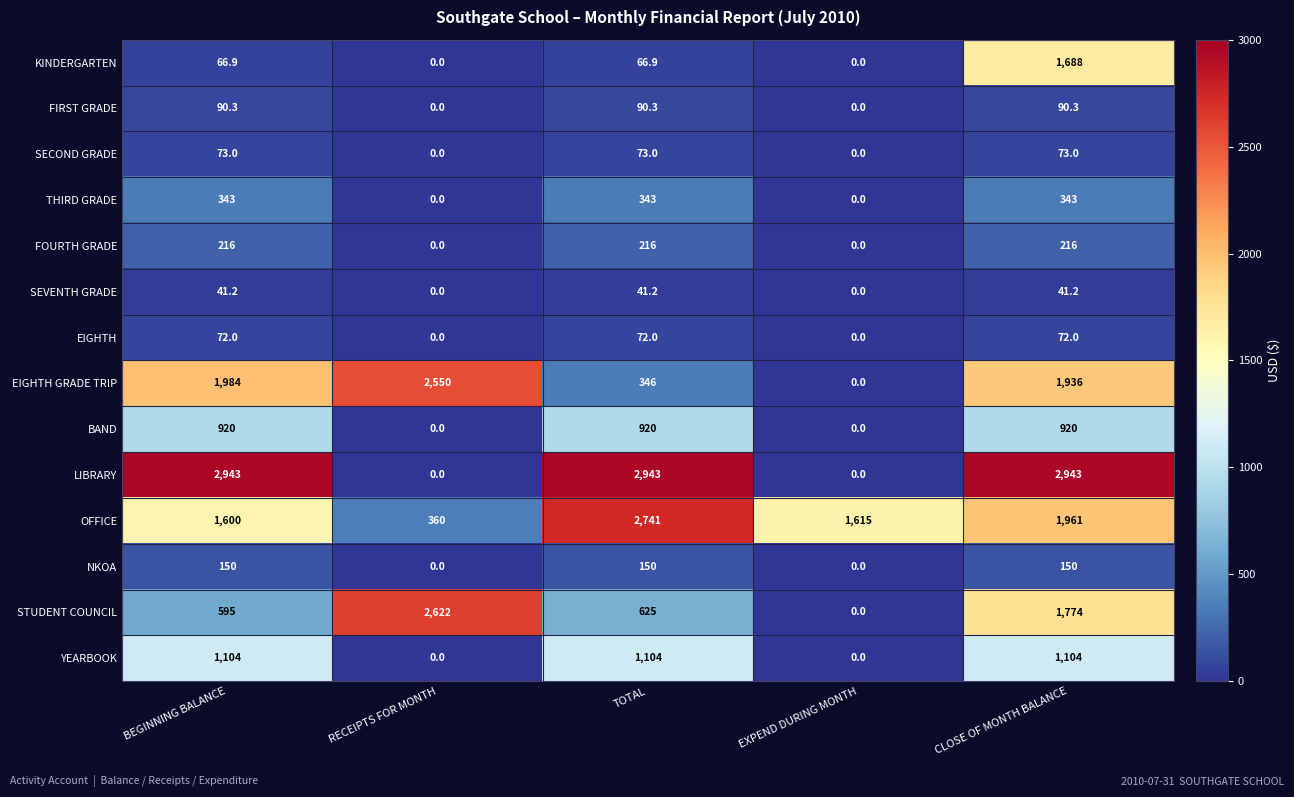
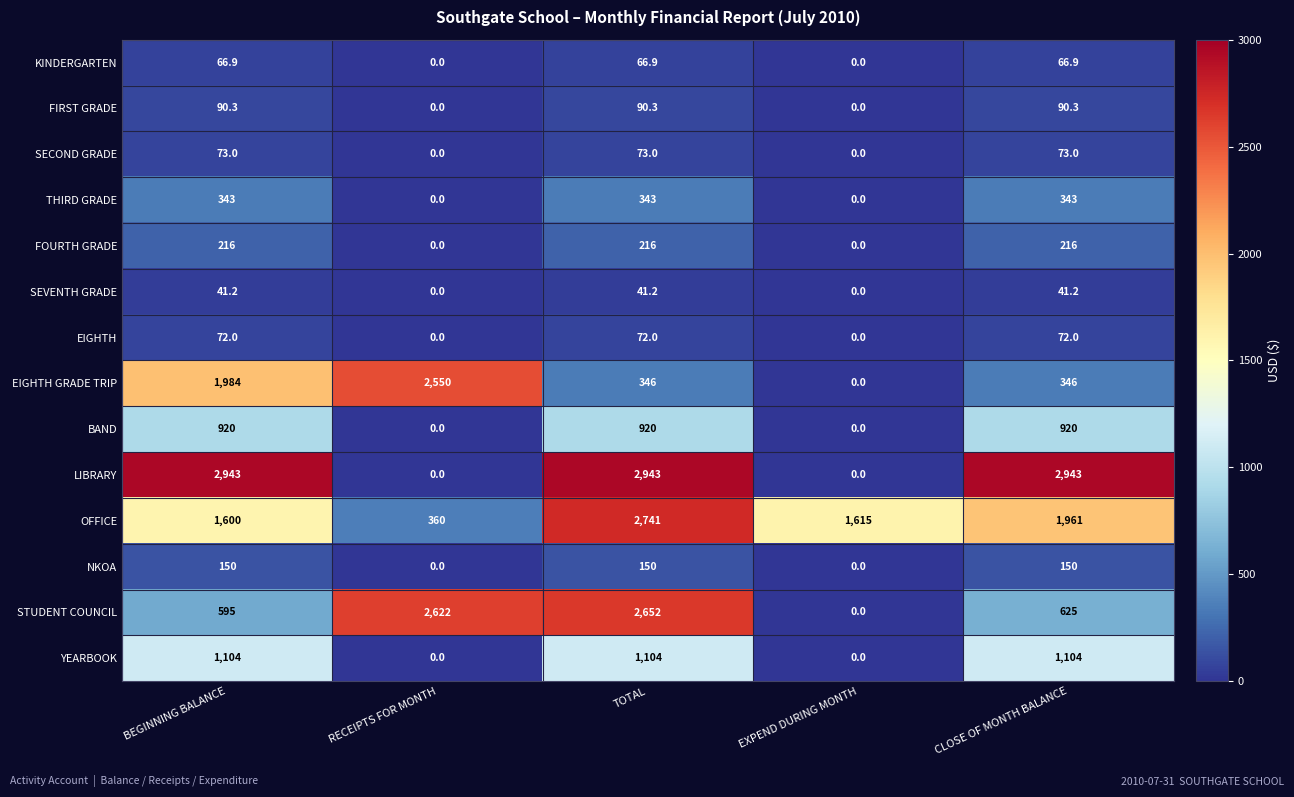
  {
    "KINDERGARTEN": {
      "BEGINNING BALANCE": "66.9",
      "RECEIPTS FOR MONTH": "0.0",
      "TOTAL": "66.9",
      "EXPEND DURING MONTH": "0.0",
-     "CLOSE OF MONTH BALANCE": "1,688"
+     "CLOSE OF MONTH BALANCE": "66.9"
    },
    "FIRST GRADE": {
      "BEGINNING BALANCE": "90.3",
      "RECEIPTS FOR MONTH": "0.0",
      "TOTAL": "90.3",
      "EXPEND DURING MONTH": "0.0",
      "CLOSE OF MONTH BALANCE": "90.3"
    },
    "SECOND GRADE": {
      "BEGINNING BALANCE": "73.0",
      "RECEIPTS FOR MONTH": "0.0",
      "TOTAL": "73.0",
      "EXPEND DURING MONTH": "0.0",
      "CLOSE OF MONTH BALANCE": "73.0"
    },
    "THIRD GRADE": {
      "BEGINNING BALANCE": "343",
      "RECEIPTS FOR MONTH": "0.0",
      "TOTAL": "343",
      "EXPEND DURING MONTH": "0.0",
      "CLOSE OF MONTH BALANCE": "343"
    },
    "FOURTH GRADE": {
      "BEGINNING BALANCE": "216",
      "RECEIPTS FOR MONTH": "0.0",
      "TOTAL": "216",
      "EXPEND DURING MONTH": "0.0",
      "CLOSE OF MONTH BALANCE": "216"
    },
    "SEVENTH GRADE": {
      "BEGINNING BALANCE": "41.2",
      "RECEIPTS FOR MONTH": "0.0",
      "TOTAL": "41.2",
      "EXPEND DURING MONTH": "0.0",
      "CLOSE OF MONTH BALANCE": "41.2"
    },
    "EIGHTH": {
      "BEGINNING BALANCE": "72.0",
      "RECEIPTS FOR MONTH": "0.0",
      "TOTAL": "72.0",
      "EXPEND DURING MONTH": "0.0",
      "CLOSE OF MONTH BALANCE": "72.0"
    },
    "EIGHTH GRADE TRIP": {
      "BEGINNING BALANCE": "1,984",
      "RECEIPTS FOR MONTH": "2,550",
      "TOTAL": "346",
      "EXPEND DURING MONTH": "0.0",
-     "CLOSE OF MONTH BALANCE": "1,936"
+     "CLOSE OF MONTH BALANCE": "346"
    },
    "BAND": {
      "BEGINNING BALANCE": "920",
      "RECEIPTS FOR MONTH": "0.0",
      "TOTAL": "920",
      "EXPEND DURING MONTH": "0.0",
      "CLOSE OF MONTH BALANCE": "920"
    },
    "LIBRARY": {
      "BEGINNING BALANCE": "2,943",
      "RECEIPTS FOR MONTH": "0.0",
      "TOTAL": "2,943",
      "EXPEND DURING MONTH": "0.0",
      "CLOSE OF MONTH BALANCE": "2,943"
    },
    "OFFICE": {
      "BEGINNING BALANCE": "1,600",
      "RECEIPTS FOR MONTH": "360",
      "TOTAL": "2,741",
      "EXPEND DURING MONTH": "1,615",
      "CLOSE OF MONTH BALANCE": "1,961"
    },
    "NKOA": {
      "BEGINNING BALANCE": "150",
      "RECEIPTS FOR MONTH": "0.0",
      "TOTAL": "150",
      "EXPEND DURING MONTH": "0.0",
      "CLOSE OF MONTH BALANCE": "150"
    },
    "STUDENT COUNCIL": {
      "BEGINNING BALANCE": "595",
      "RECEIPTS FOR MONTH": "2,622",
-     "TOTAL": "625",
+     "TOTAL": "2,652",
      "EXPEND DURING MONTH": "0.0",
-     "CLOSE OF MONTH BALANCE": "1,774"
+     "CLOSE OF MONTH BALANCE": "625"
    },
    "YEARBOOK": {
      "BEGINNING BALANCE": "1,104",
      "RECEIPTS FOR MONTH": "0.0",
      "TOTAL": "1,104",
      "EXPEND DURING MONTH": "0.0",
      "CLOSE OF MONTH BALANCE": "1,104"
    }
  }
